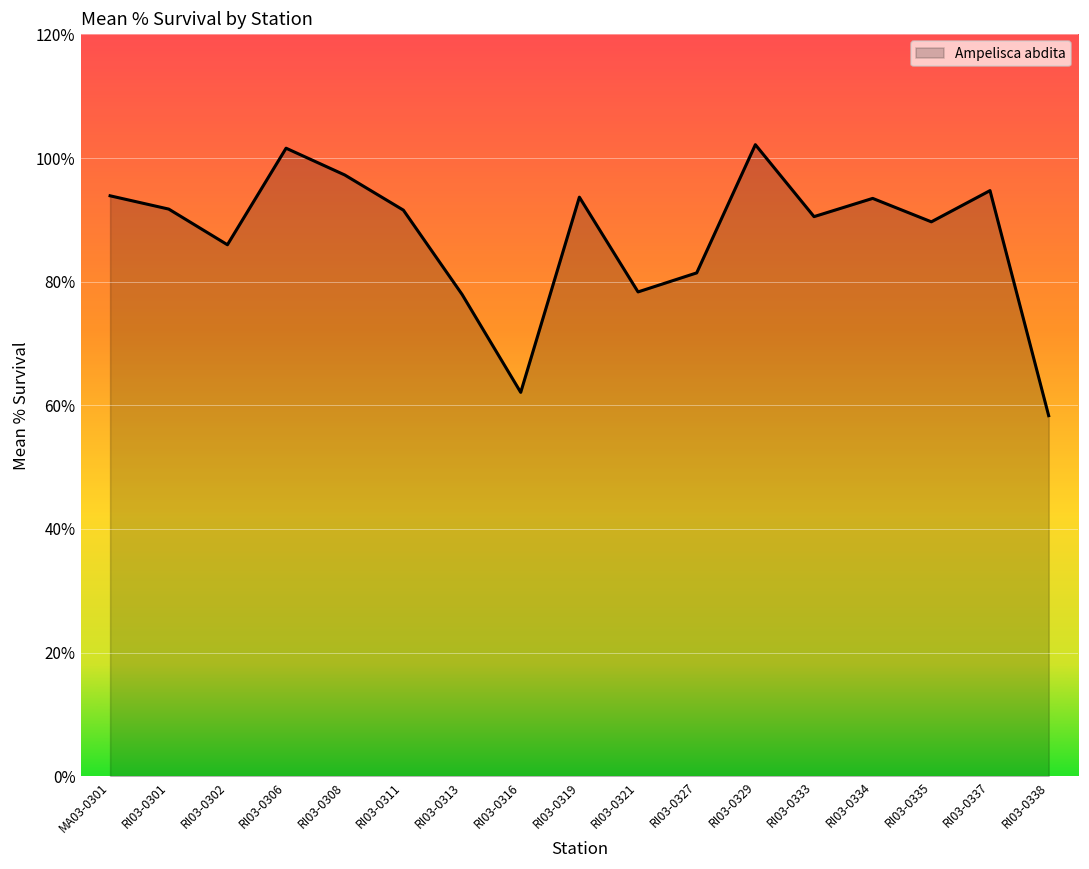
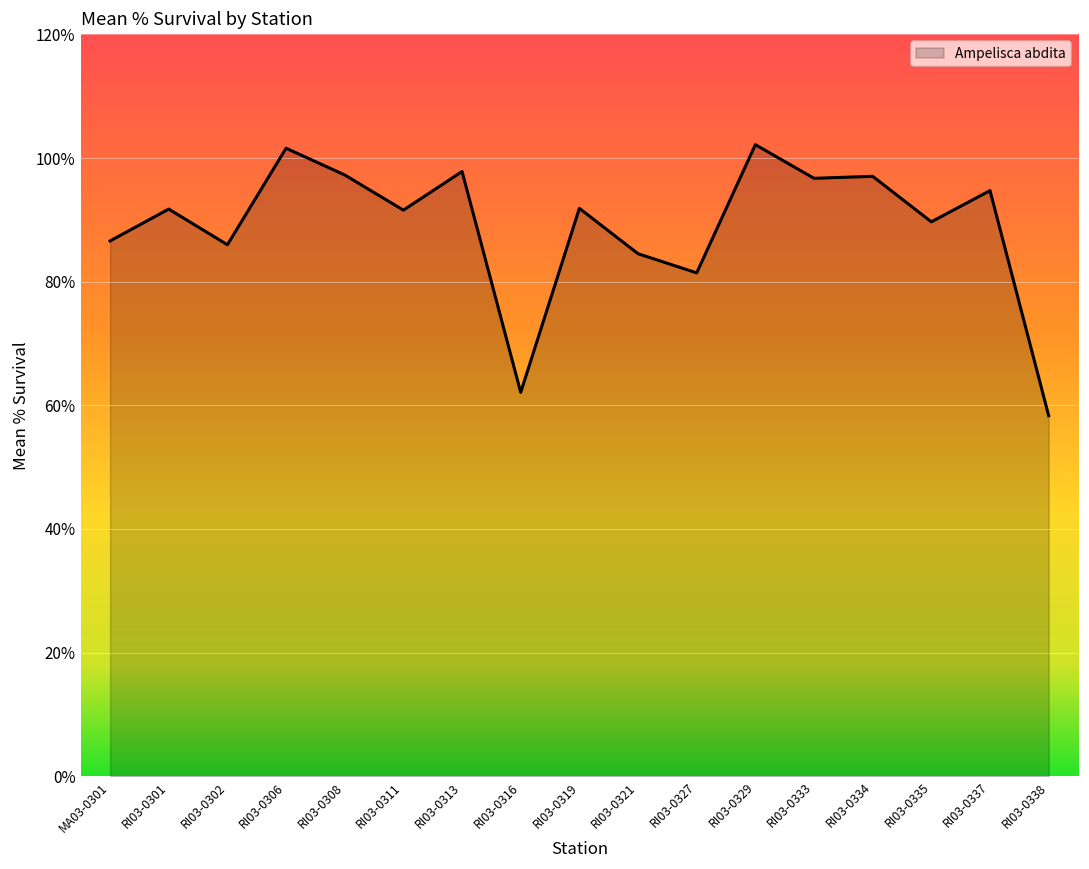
  {
-   "MA03-0301": "94%",
+   "MA03-0301": "87%",
    "RI03-0301": "92%",
    "RI03-0302": "86%",
    "RI03-0306": "102%",
    "RI03-0308": "97%",
    "RI03-0311": "92%",
-   "RI03-0313": "78%",
+   "RI03-0313": "98%",
    "RI03-0316": "62%",
-   "RI03-0319": "94%",
-   "RI03-0321": "78%",
+   "RI03-0319": "92%",
+   "RI03-0321": "85%",
    "RI03-0327": "81%",
    "RI03-0329": "102%",
-   "RI03-0333": "91%",
-   "RI03-0334": "93%",
+   "RI03-0333": "97%",
+   "RI03-0334": "97%",
    "RI03-0335": "90%",
    "RI03-0337": "95%",
    "RI03-0338": "58%"
  }
